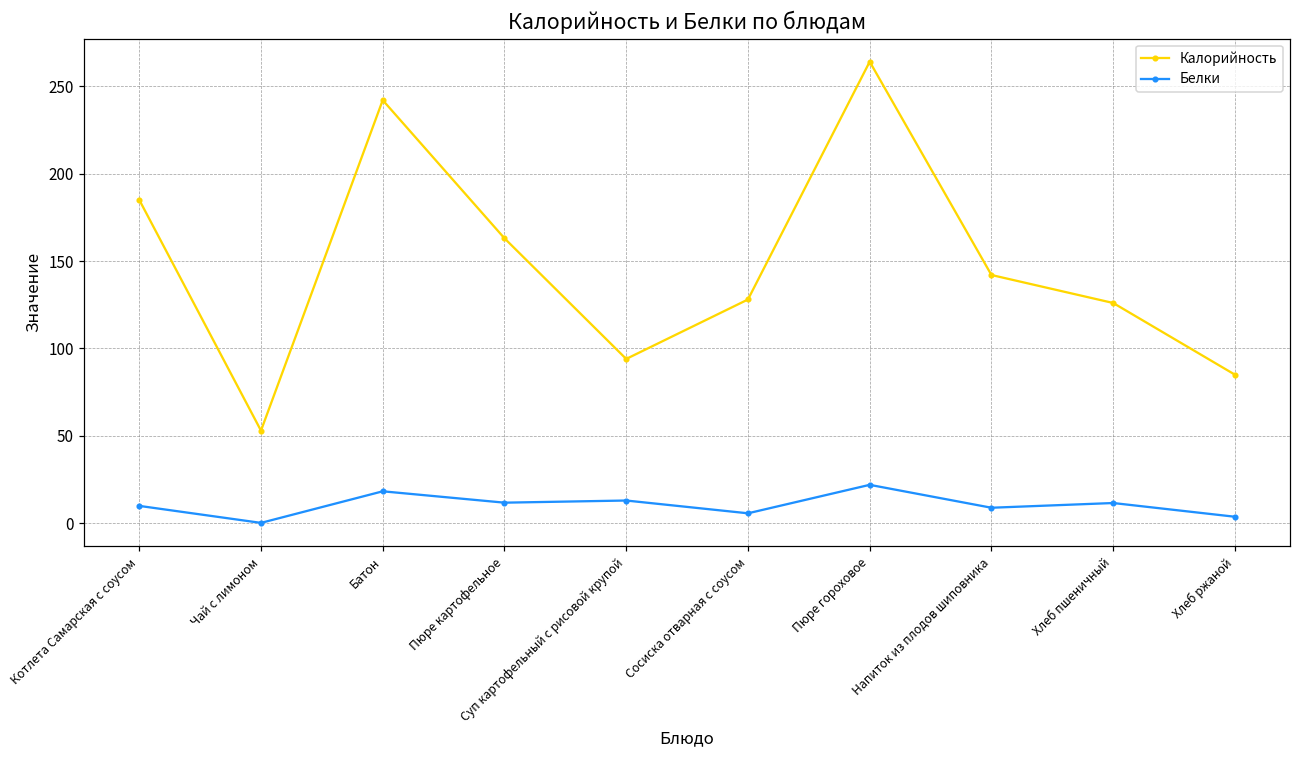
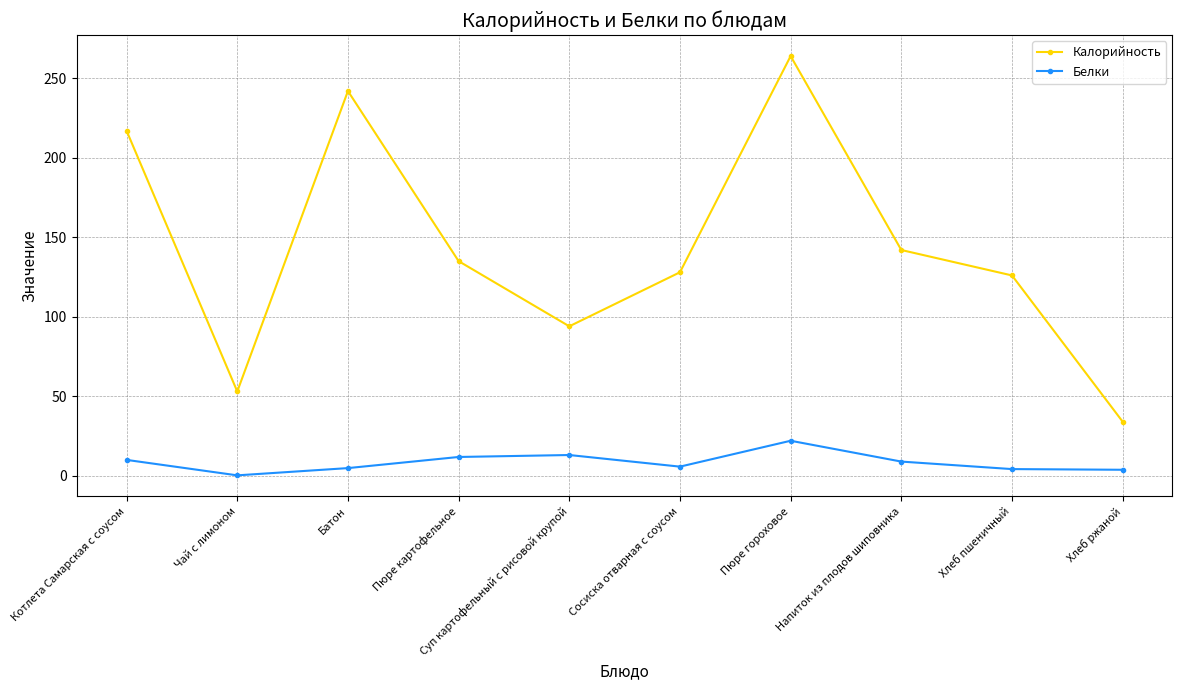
  {
    "Калорийность": {
-     "Котлета Самарская с соусом": 185,
+     "Котлета Самарская с соусом": 217,
      "Чай с лимоном": 53,
      "Батон": 242,
-     "Пюре картофельное": 163,
+     "Пюре картофельное": 135,
      "Суп картофельный с рисовой крупой": 94,
      "Сосиска отварная с соусом": 128,
      "Пюре гороховое": 264,
      "Напиток из плодов шиповника": 142,
      "Хлеб пшеничный": 126,
-     "Хлеб ржаной": 85
+     "Хлеб ржаной": 34
    },
    "Белки": {
      "Котлета Самарская с соусом": 10,
      "Чай с лимоном": 0,
-     "Батон": 18,
+     "Батон": 5,
      "Пюре картофельное": 12,
      "Суп картофельный с рисовой крупой": 13,
      "Сосиска отварная с соусом": 6,
      "Пюре гороховое": 22,
      "Напиток из плодов шиповника": 9,
-     "Хлеб пшеничный": 12,
+     "Хлеб пшеничный": 4,
      "Хлеб ржаной": 4
    }
  }
